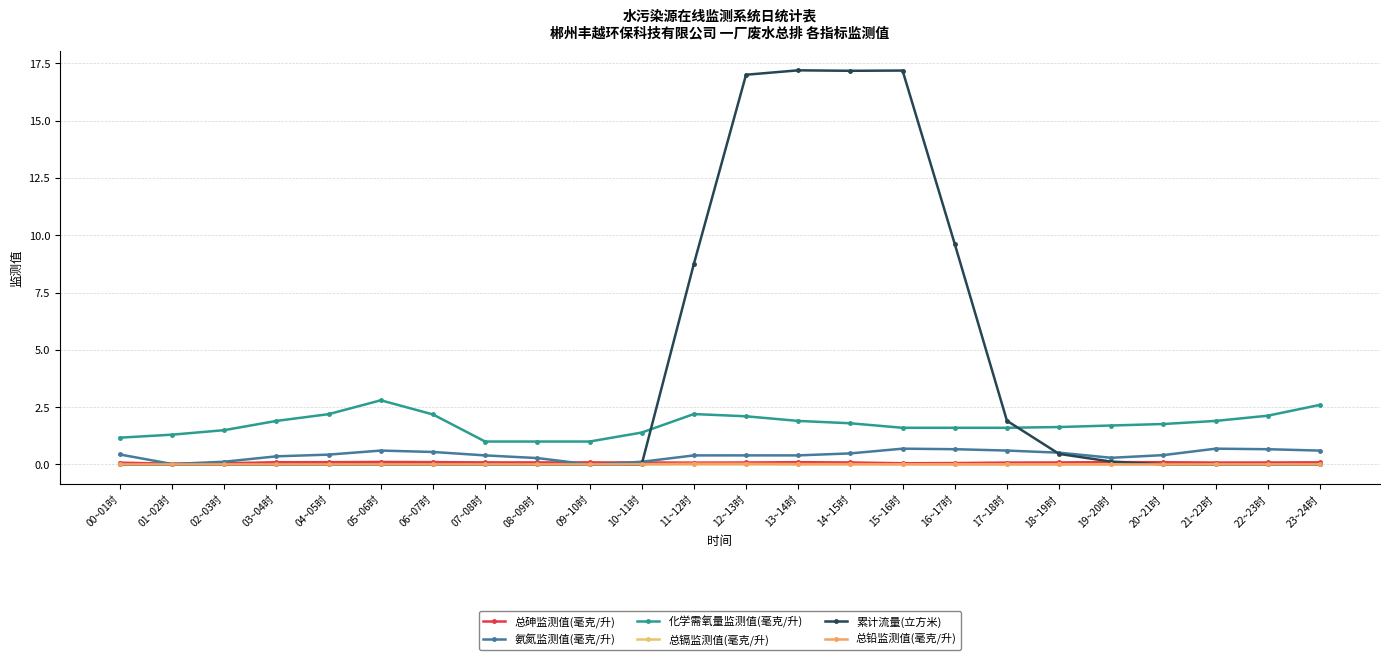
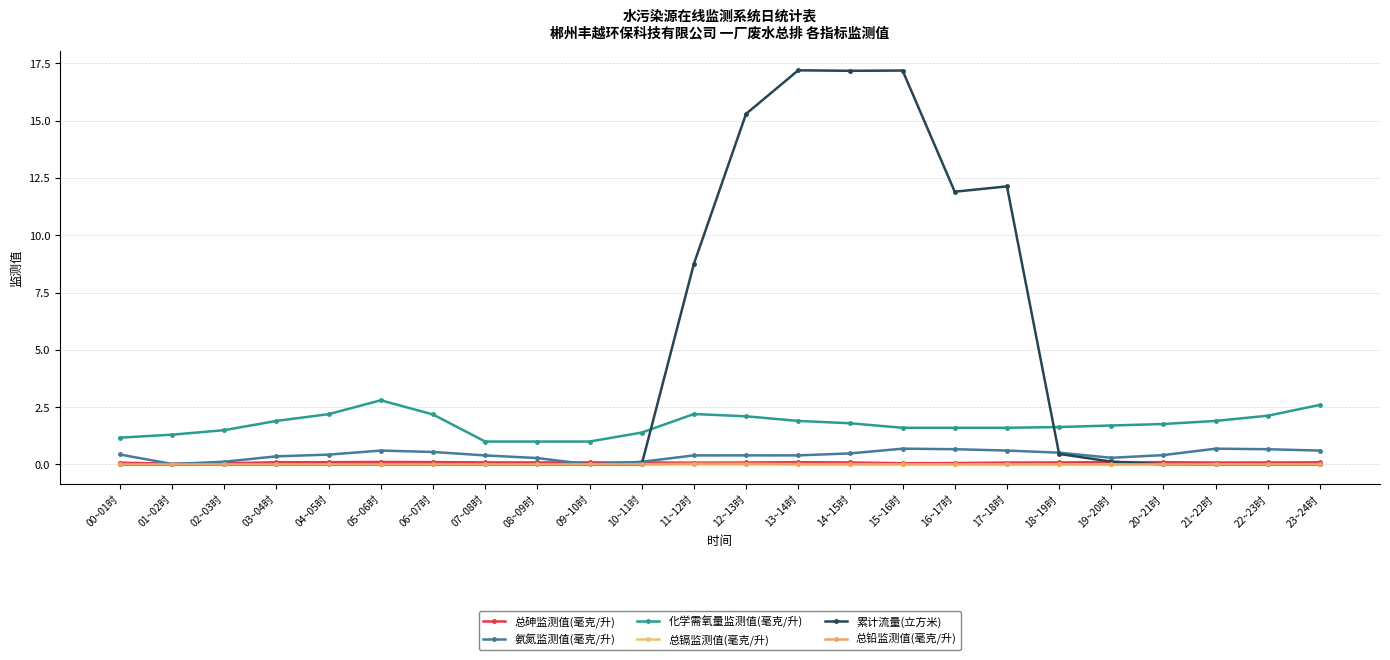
  {
    "累计流量(立方米)": {
      "11~12时": 8.8,
-     "12~13时": 17.0,
+     "12~13时": 15.3,
      "13~14时": 17.2,
      "14~15时": 17.2,
      "15~16时": 17.2,
-     "16~17时": 9.6,
-     "17~18时": 1.9
+     "16~17时": 11.9,
+     "17~18时": 12.1
    }
  }
